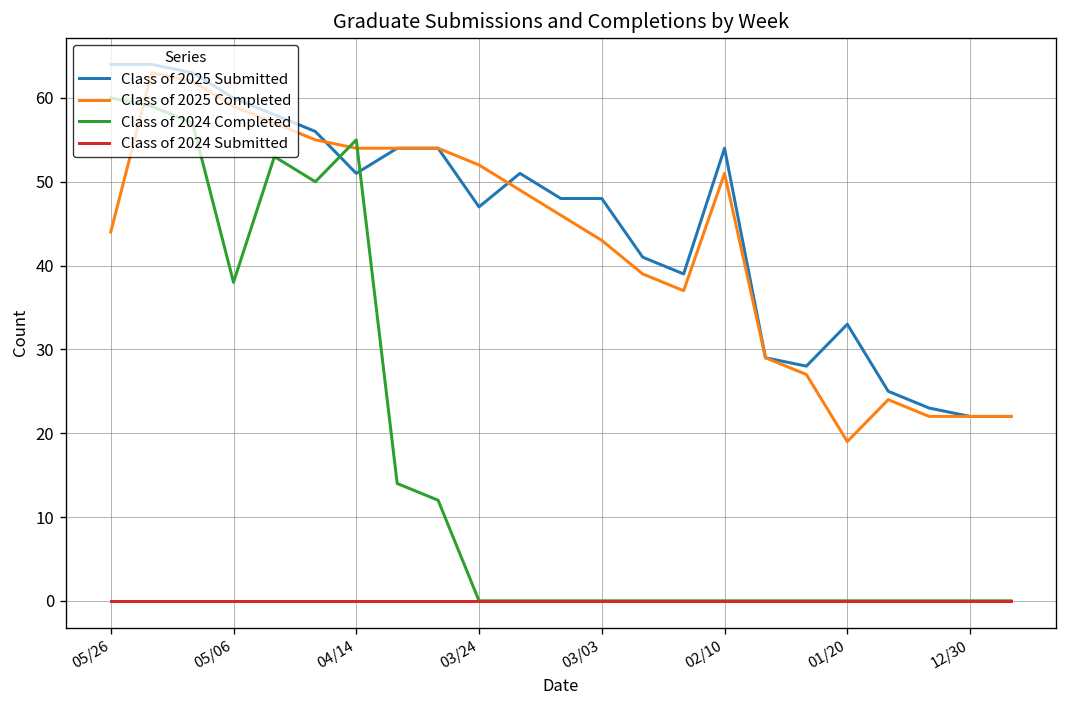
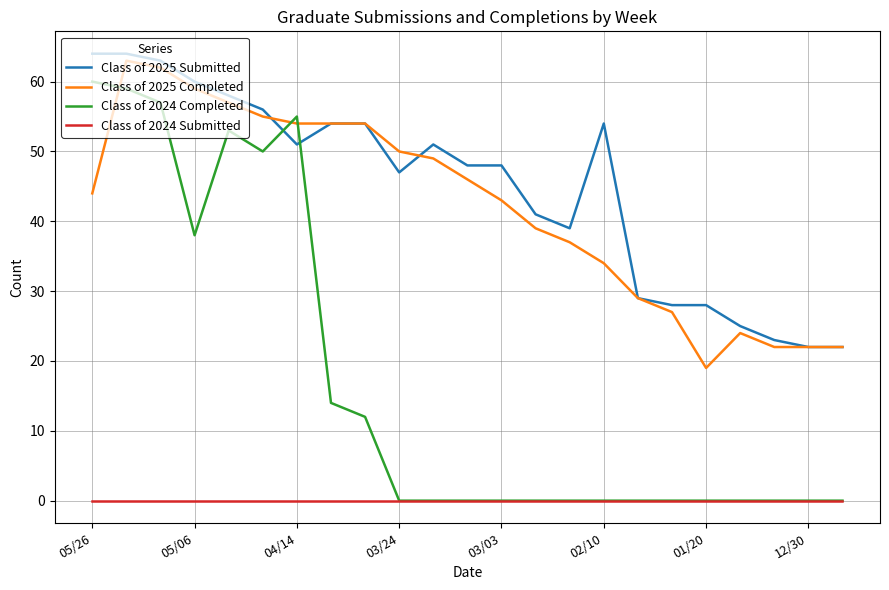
  {
    "Class of 2025 Submitted": {
      "04/14": 51,
      "03/24": 47,
      "03/03": 48,
      "02/10": 54,
-     "01/20": 33
+     "01/20": 28
    },
    "Class of 2025 Completed": {
      "05/26": 44,
      "04/14": 54,
-     "03/24": 52,
+     "03/24": 50,
      "03/03": 43,
-     "02/10": 51,
+     "02/10": 34,
      "01/20": 19
    },
    "Class of 2024 Completed": {
      "05/06": 38,
      "04/14": 55
    },
    "Class of 2024 Submitted": {
      "05/26": 0,
      "05/06": 0,
      "04/14": 0
    }
  }
